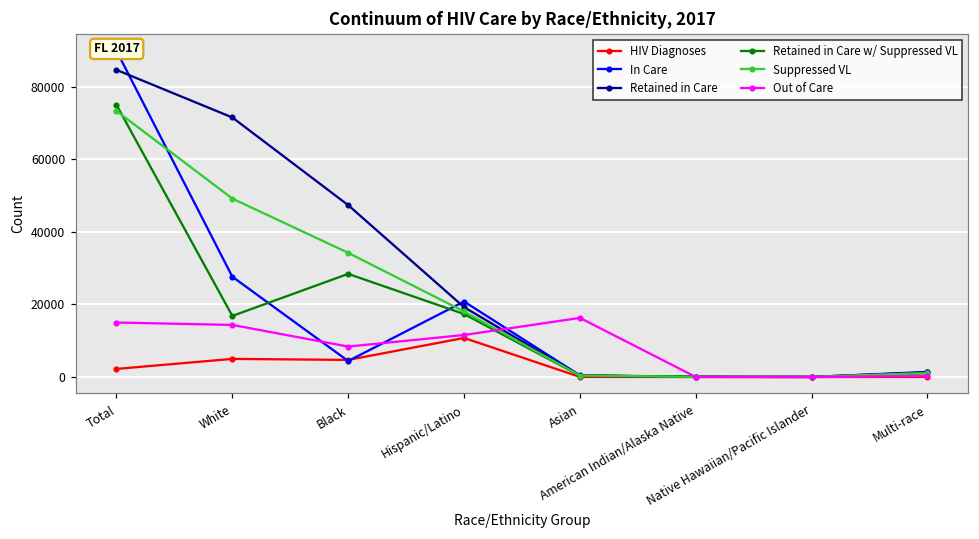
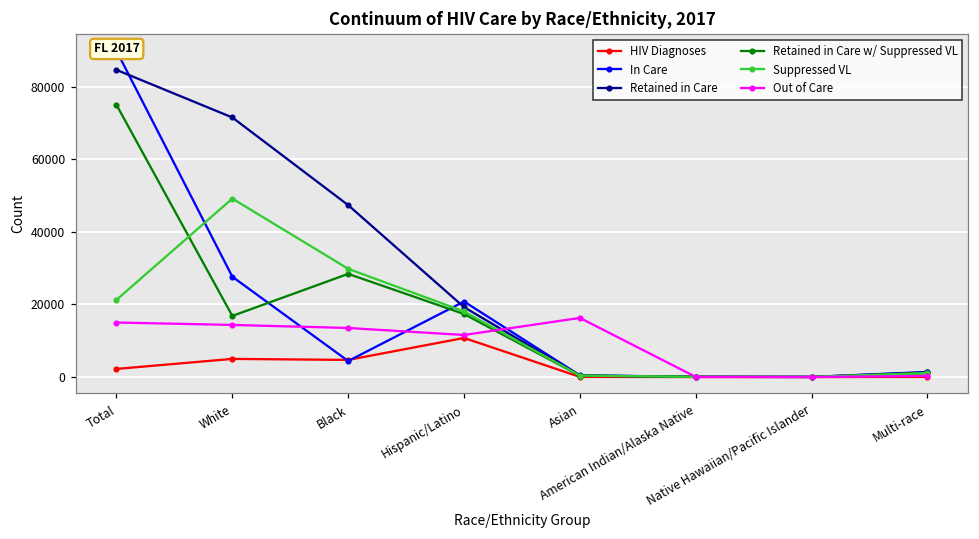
  {
    "HIV Diagnoses": {
      "Total": 2000,
      "White": 5000,
      "Hispanic/Latino": 11000
    },
    "In Care": {
      "White": 28000,
      "Hispanic/Latino": 21000
    },
    "Retained in Care": {
      "Total": 85000,
      "White": 72000,
      "Black": 47000,
      "Hispanic/Latino": 19000
    },
    "Retained in Care w/ Suppressed VL": {
      "Total": 75000,
      "White": 17000,
      "Black": 28000
    },
    "Suppressed VL": {
-     "Total": 73000,
+     "Total": 21000,
      "White": 49000,
-     "Black": 34000
+     "Black": 30000
    },
    "Out of Care": {
      "Total": 15000,
      "White": 14000,
-     "Black": 8000,
+     "Black": 14000,
      "Hispanic/Latino": 12000,
      "Asian": 16000
    }
  }
